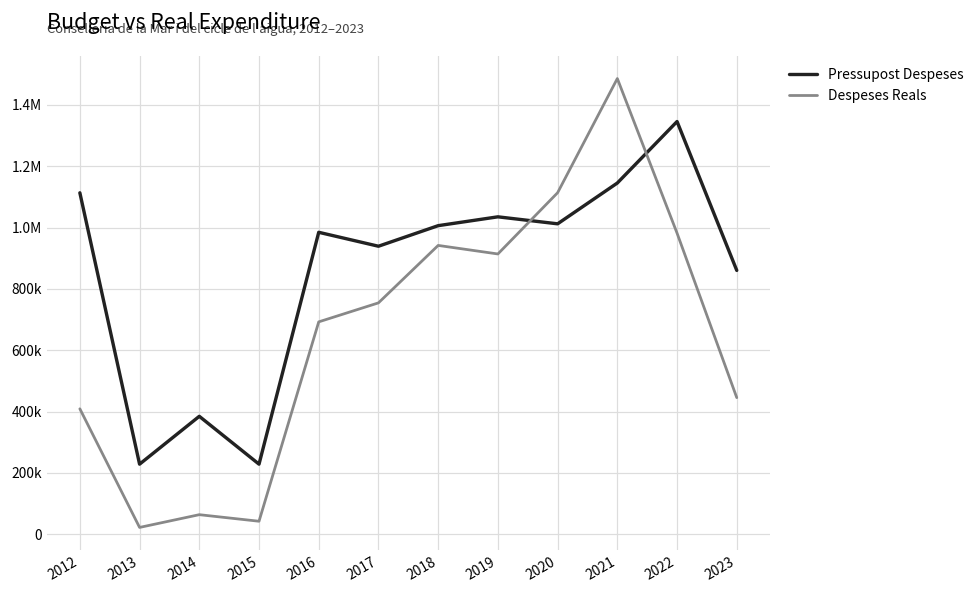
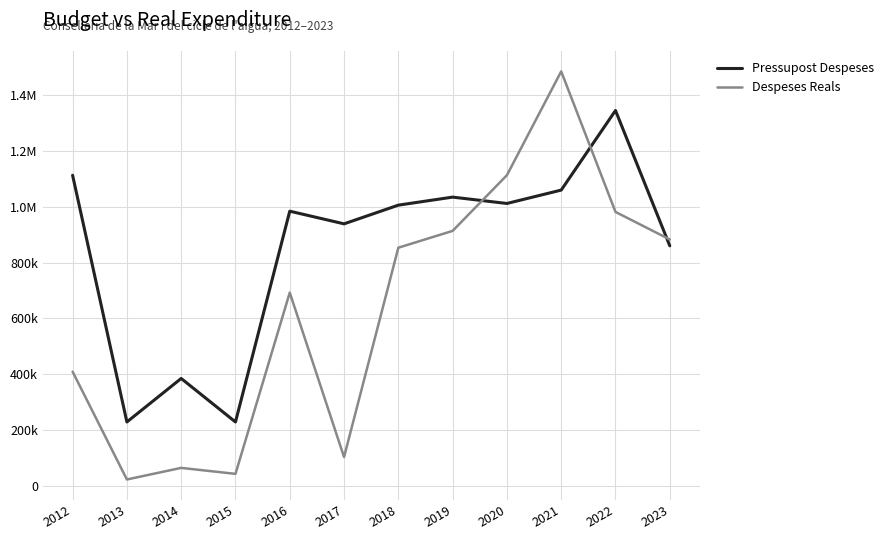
  {
    "Pressupost Despeses": {
      "2012": 1110000,
      "2013": 230000,
      "2014": 380000,
      "2015": 230000,
      "2016": 980000,
      "2017": 940000,
      "2018": 1010000,
      "2019": 1040000,
      "2020": 1010000,
-     "2021": 1150000,
+     "2021": 1060000,
      "2022": 1350000,
      "2023": 860000
    },
    "Despeses Reals": {
      "2012": 410000,
      "2013": 20000,
      "2014": 60000,
      "2015": 40000,
      "2016": 690000,
-     "2017": 750000,
-     "2018": 940000,
+     "2017": 100000,
+     "2018": 850000,
      "2019": 910000,
      "2020": 1110000,
      "2021": 1490000,
      "2022": 980000,
-     "2023": 450000
+     "2023": 880000
    }
  }
